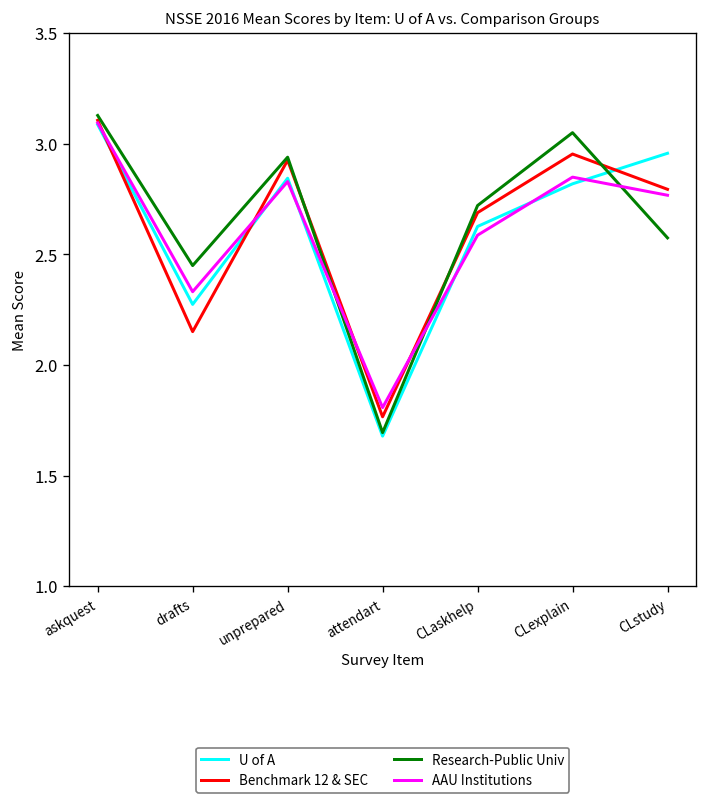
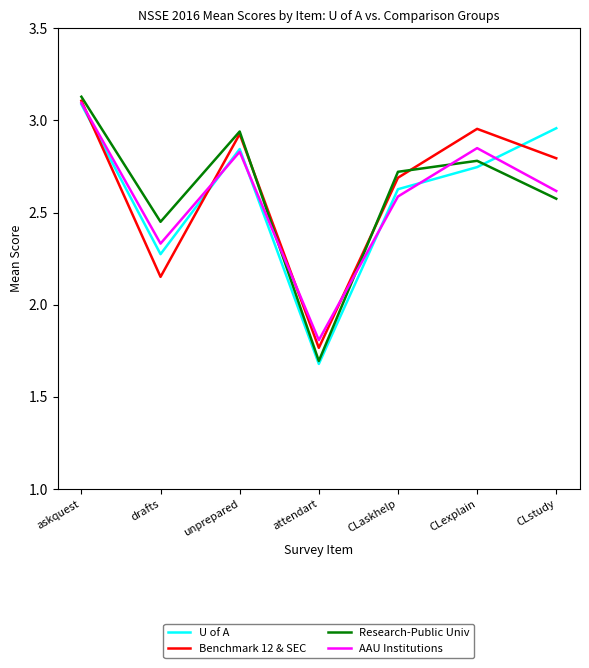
  {
    "U of A": {
      "drafts": 2.27,
      "unprepared": 2.84,
      "attendart": 1.68,
      "CLaskhelp": 2.63,
-     "CLexplain": 2.82,
+     "CLexplain": 2.75,
      "CLstudy": 2.96
    },
    "Benchmark 12 & SEC": {
      "drafts": 2.15,
      "attendart": 1.77,
      "CLaskhelp": 2.69,
      "CLexplain": 2.95,
      "CLstudy": 2.79
    },
    "Research-Public Univ": {
      "askquest": 3.13,
      "drafts": 2.45,
      "attendart": 1.69,
      "CLaskhelp": 2.72,
-     "CLexplain": 3.05,
+     "CLexplain": 2.78,
      "CLstudy": 2.57
    },
    "AAU Institutions": {
      "drafts": 2.33,
      "unprepared": 2.83,
      "attendart": 1.81,
      "CLaskhelp": 2.59,
      "CLexplain": 2.85,
-     "CLstudy": 2.77
+     "CLstudy": 2.62
    }
  }
